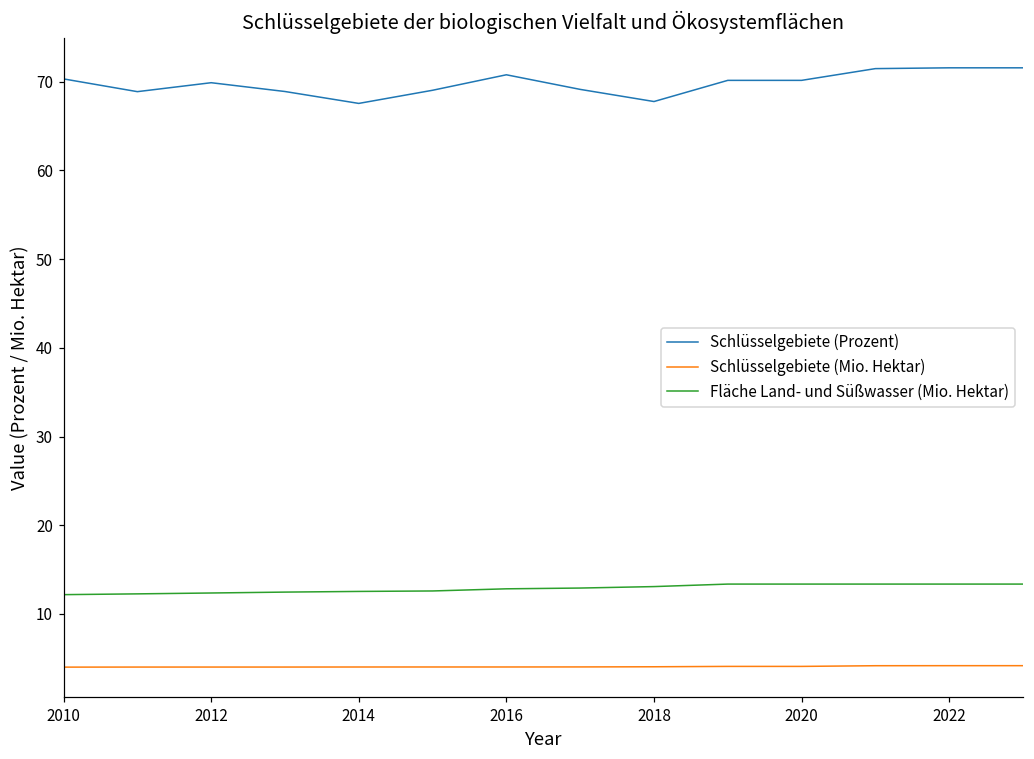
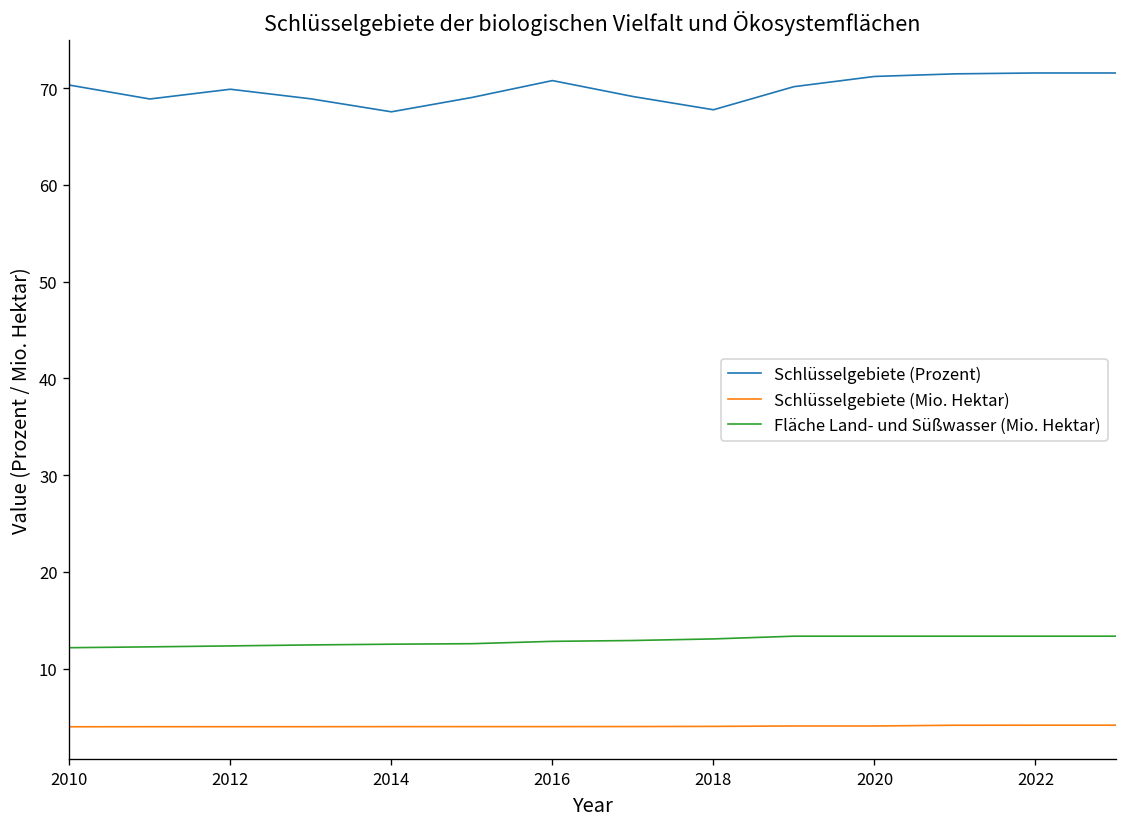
  {
    "Schlüsselgebiete (Prozent)": {
      "2010": 70,
      "2012": 70,
      "2014": 68,
      "2016": 71,
      "2018": 68,
-     "2020": 70,
+     "2020": 71,
      "2022": 72
    },
    "Schlüsselgebiete (Mio. Hektar)": {
      "2010": 4,
      "2012": 4,
      "2014": 4,
      "2016": 4,
      "2018": 4,
      "2020": 4,
      "2022": 4
    },
    "Fläche Land- und Süßwasser (Mio. Hektar)": {
      "2010": 12,
      "2012": 12,
      "2014": 13,
      "2016": 13,
      "2018": 13,
      "2020": 13,
      "2022": 13
    }
  }
